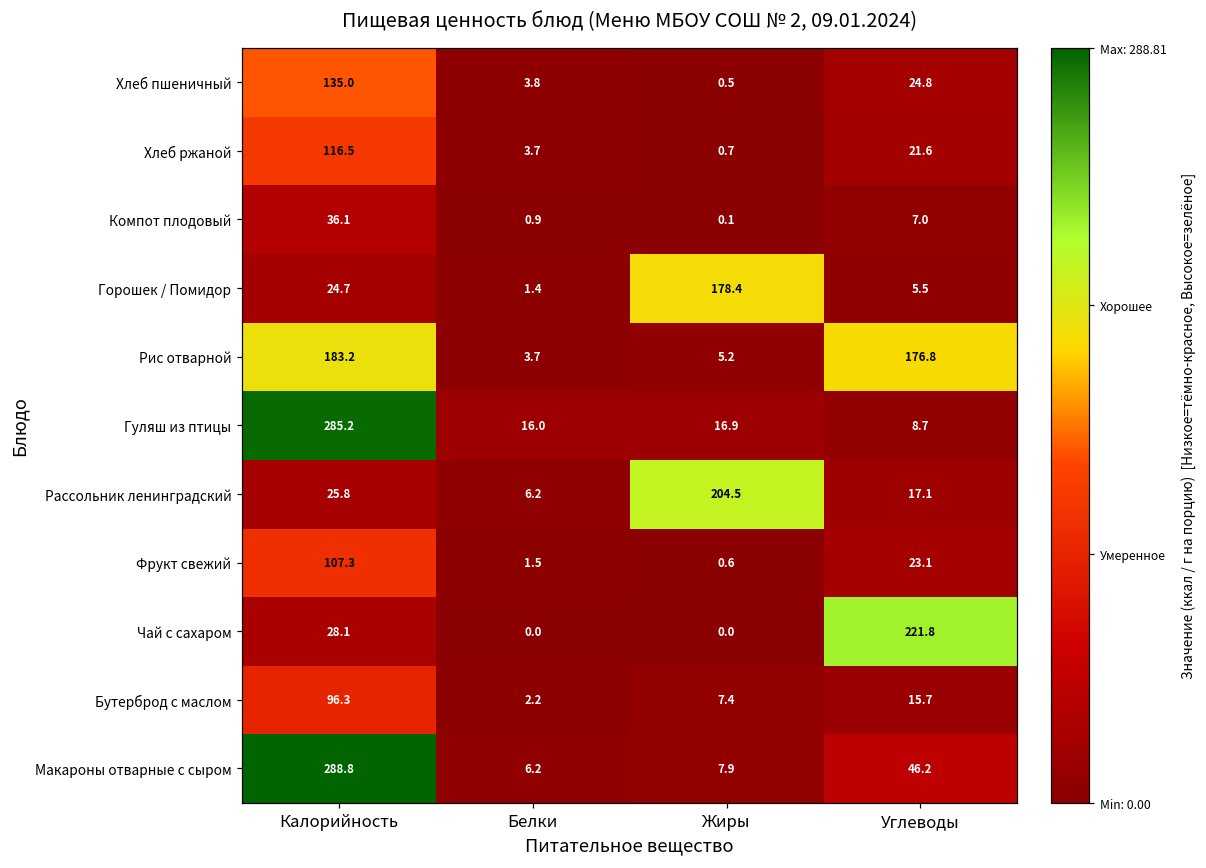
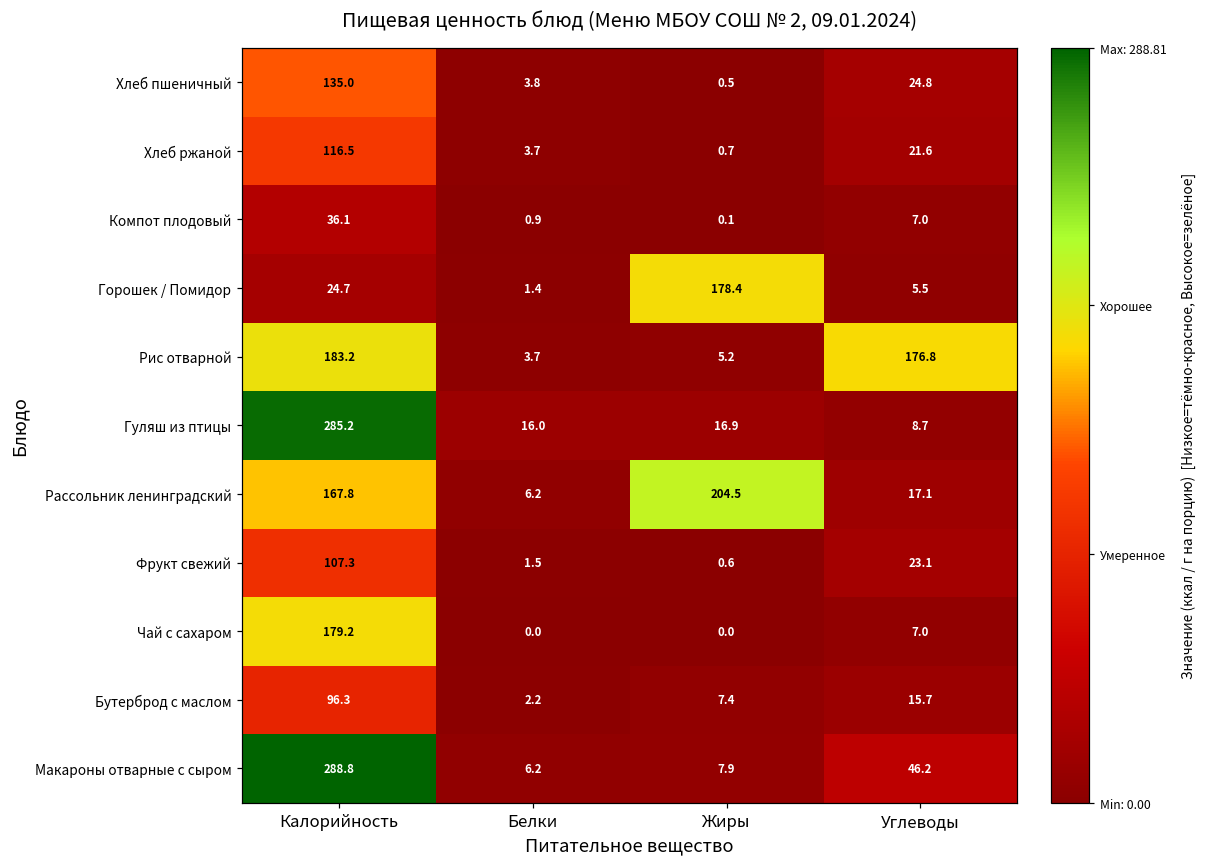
  {
    "Хлеб пшеничный": {
      "Калорийность": 135.0,
      "Белки": 3.8,
      "Жиры": 0.5,
      "Углеводы": 24.8
    },
    "Хлеб ржаной": {
      "Калорийность": 116.5,
      "Белки": 3.7,
      "Жиры": 0.7,
      "Углеводы": 21.6
    },
    "Компот плодовый": {
      "Калорийность": 36.1,
      "Белки": 0.9,
      "Жиры": 0.1,
      "Углеводы": 7.0
    },
    "Горошек / Помидор": {
      "Калорийность": 24.7,
      "Белки": 1.4,
      "Жиры": 178.4,
      "Углеводы": 5.5
    },
    "Рис отварной": {
      "Калорийность": 183.2,
      "Белки": 3.7,
      "Жиры": 5.2,
      "Углеводы": 176.8
    },
    "Гуляш из птицы": {
      "Калорийность": 285.2,
      "Белки": 16.0,
      "Жиры": 16.9,
      "Углеводы": 8.7
    },
    "Рассольник ленинградский": {
-     "Калорийность": 25.8,
+     "Калорийность": 167.8,
      "Белки": 6.2,
      "Жиры": 204.5,
      "Углеводы": 17.1
    },
    "Фрукт свежий": {
      "Калорийность": 107.3,
      "Белки": 1.5,
      "Жиры": 0.6,
      "Углеводы": 23.1
    },
    "Чай с сахаром": {
-     "Калорийность": 28.1,
+     "Калорийность": 179.2,
      "Белки": 0.0,
      "Жиры": 0.0,
-     "Углеводы": 221.8
+     "Углеводы": 7.0
    },
    "Бутерброд с маслом": {
      "Калорийность": 96.3,
      "Белки": 2.2,
      "Жиры": 7.4,
      "Углеводы": 15.7
    },
    "Макароны отварные с сыром": {
      "Калорийность": 288.8,
      "Белки": 6.2,
      "Жиры": 7.9,
      "Углеводы": 46.2
    }
  }
